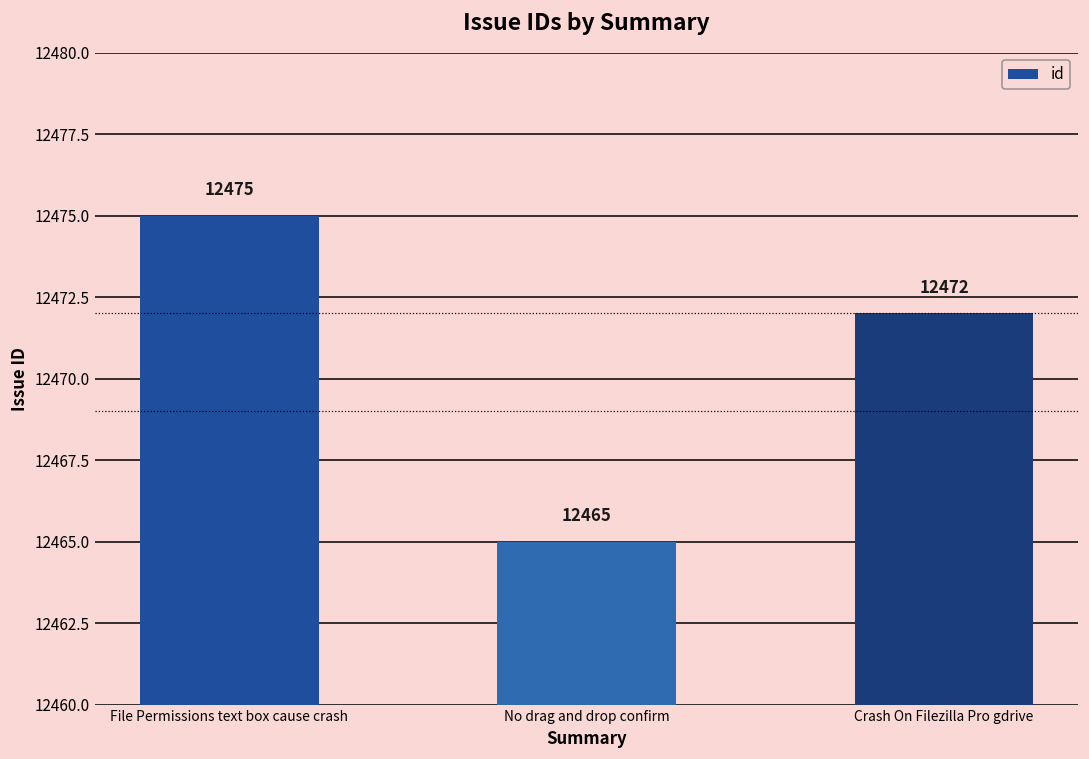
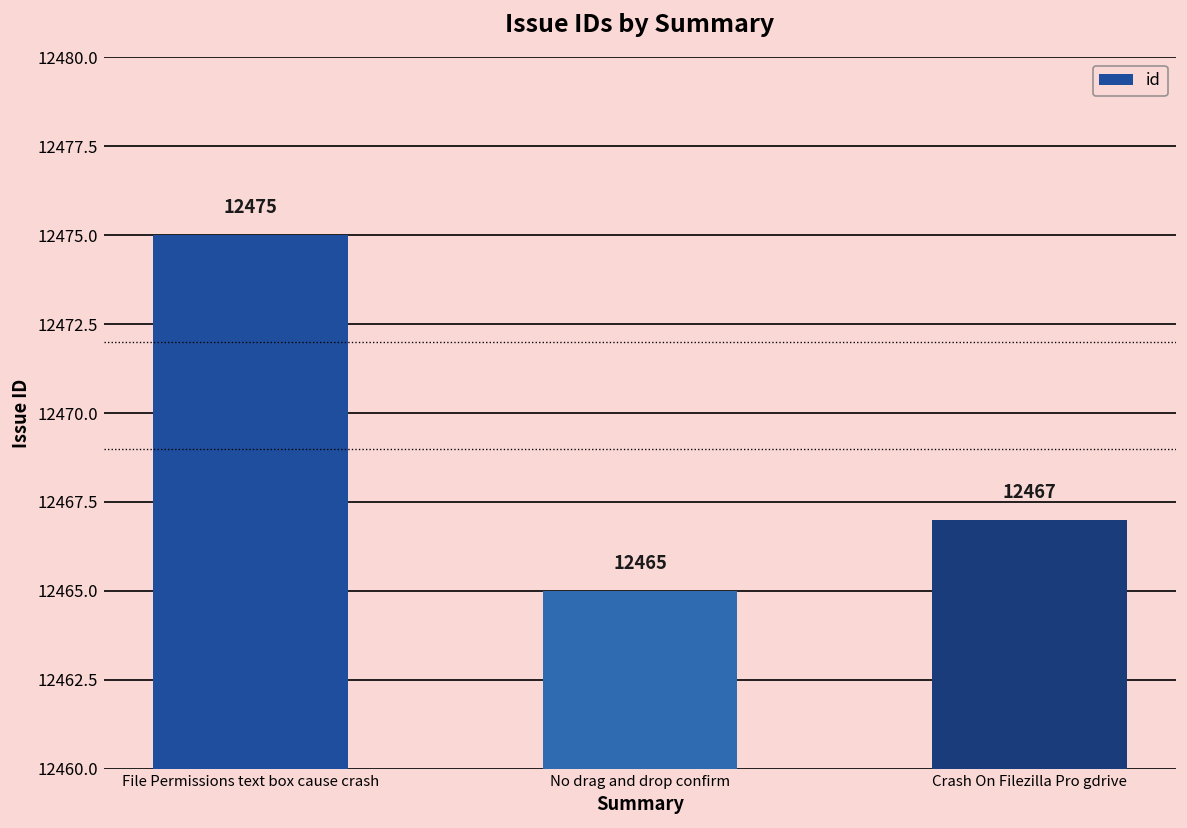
  {
    "File Permissions text box cause crash": 12475,
    "No drag and drop confirm": 12465,
-   "Crash On Filezilla Pro gdrive": 12472
+   "Crash On Filezilla Pro gdrive": 12467
  }
